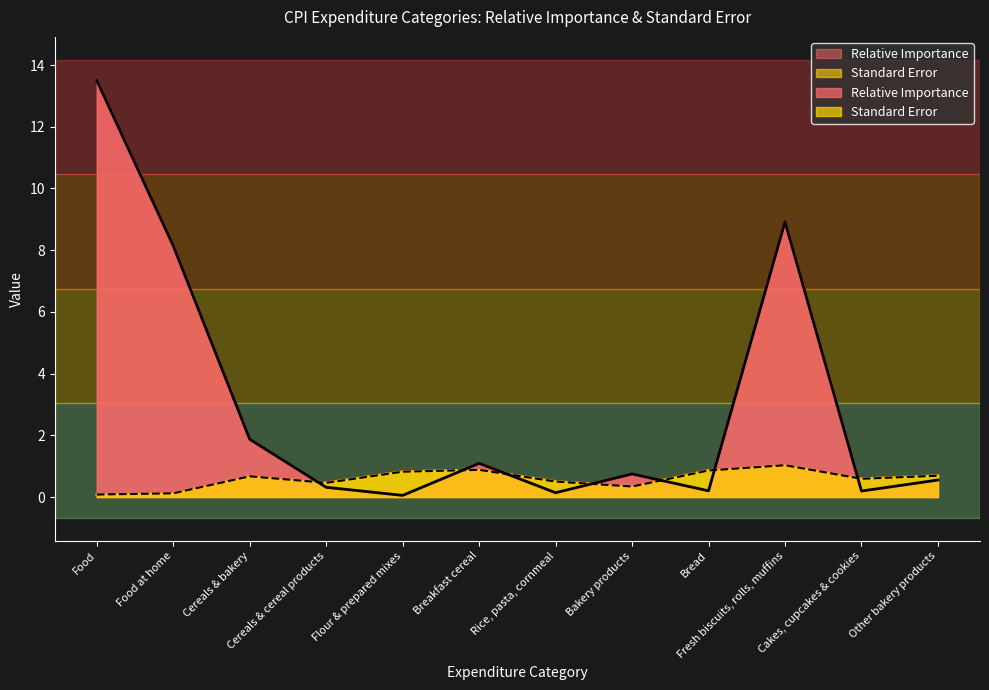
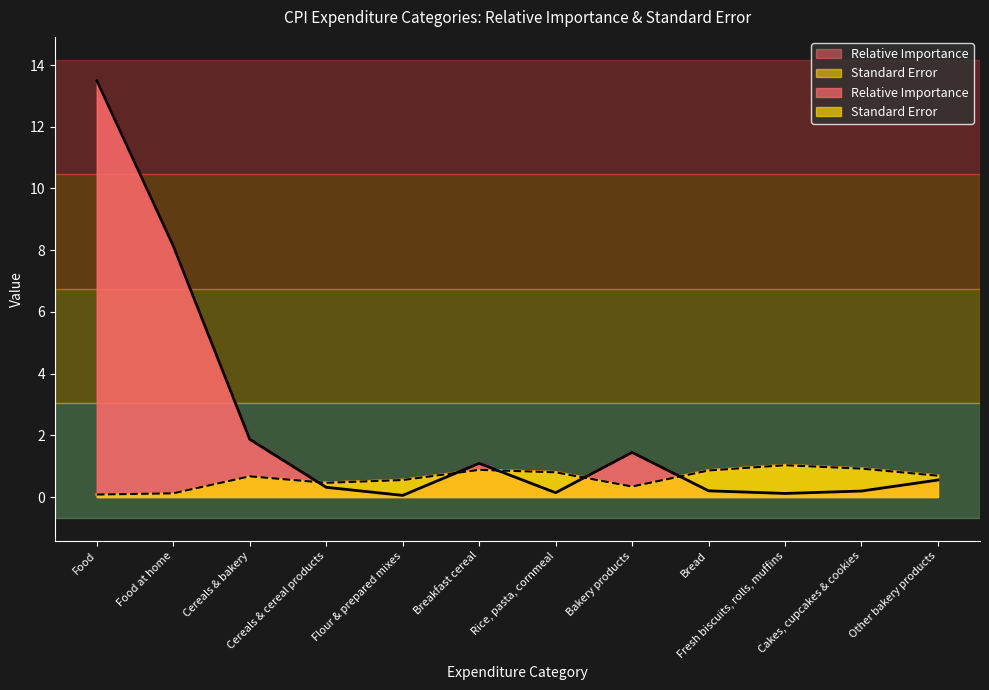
  {
    "Relative Importance": {
      "Food": 13.5,
      "Food at home": 8.1,
      "Cereals & bakery": 1.9,
      "Cereals & cereal products": 0.3,
      "Flour & prepared mixes": 0.1,
      "Breakfast cereal": 1.1,
      "Rice, pasta, cornmeal": 0.1,
-     "Bakery products": 0.7,
+     "Bakery products": 1.4,
      "Bread": 0.2,
-     "Fresh biscuits, rolls, muffins": 8.9,
+     "Fresh biscuits, rolls, muffins": 0.1,
      "Cakes, cupcakes & cookies": 0.2,
      "Other bakery products": 0.6
    },
    "Standard Error": {
      "Food": 0.1,
      "Food at home": 0.1,
      "Cereals & bakery": 0.7,
      "Cereals & cereal products": 0.5,
-     "Flour & prepared mixes": 0.8,
+     "Flour & prepared mixes": 0.6,
      "Breakfast cereal": 0.9,
-     "Rice, pasta, cornmeal": 0.5,
+     "Rice, pasta, cornmeal": 0.8,
      "Bakery products": 0.3,
      "Bread": 0.9,
      "Fresh biscuits, rolls, muffins": 1.0,
-     "Cakes, cupcakes & cookies": 0.6,
+     "Cakes, cupcakes & cookies": 0.9,
      "Other bakery products": 0.7
    }
  }
